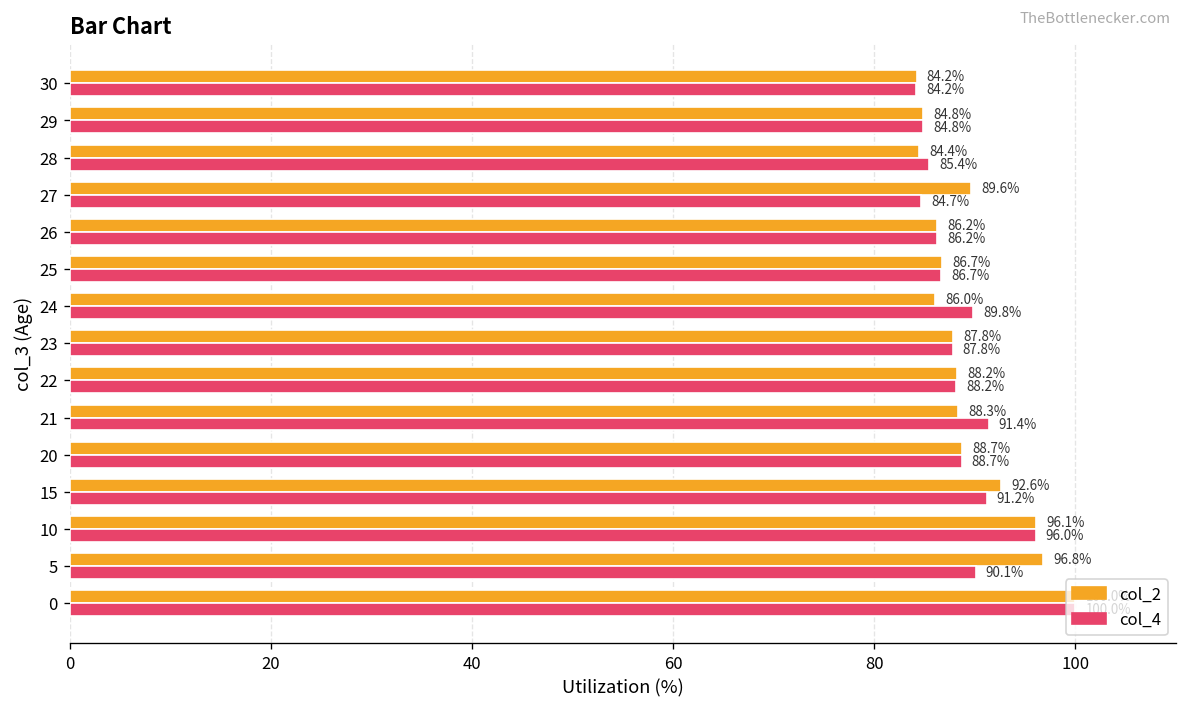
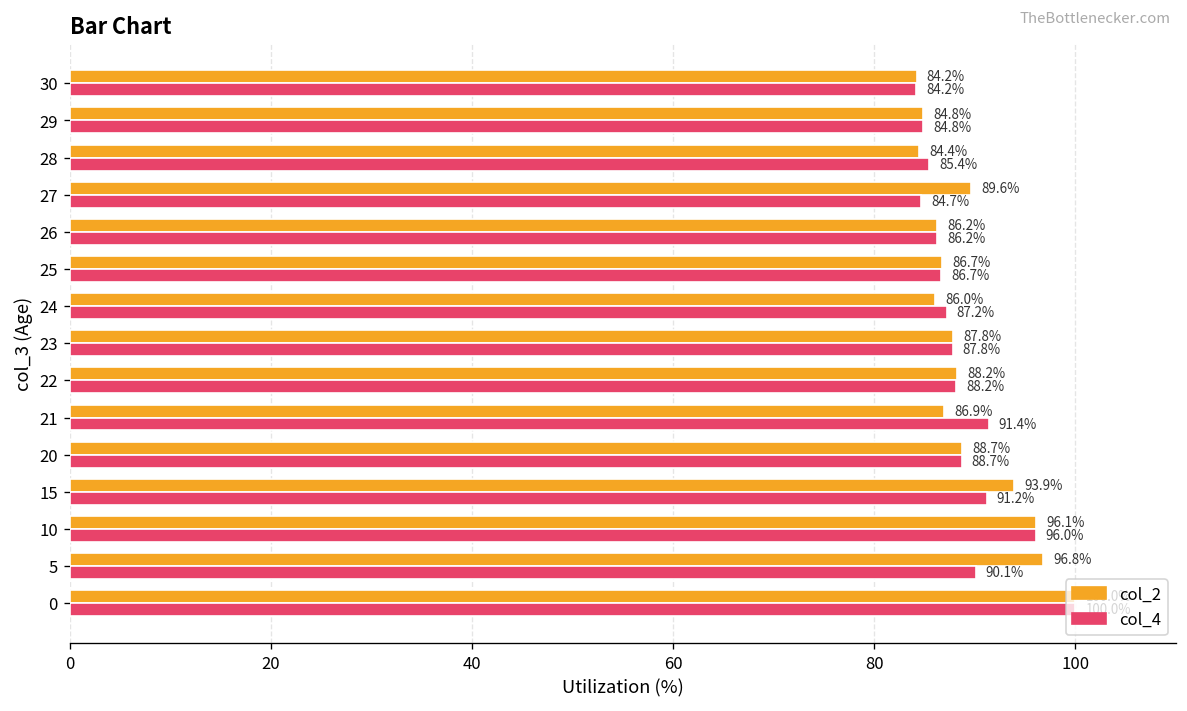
  {
    "col_2": {
      "30": "84.2%",
      "29": "84.8%",
      "28": "84.4%",
      "27": "89.6%",
      "26": "86.2%",
      "25": "86.7%",
      "24": "86.0%",
      "23": "87.8%",
      "22": "88.2%",
-     "21": "88.3%",
+     "21": "86.9%",
      "20": "88.7%",
-     "15": "92.6%",
+     "15": "93.9%",
      "10": "96.1%",
      "5": "96.8%"
    },
    "col_4": {
      "30": "84.2%",
      "29": "84.8%",
      "28": "85.4%",
      "27": "84.7%",
      "26": "86.2%",
      "25": "86.7%",
-     "24": "89.8%",
+     "24": "87.2%",
      "23": "87.8%",
      "22": "88.2%",
      "21": "91.4%",
      "20": "88.7%",
      "15": "91.2%",
      "10": "96.0%",
      "5": "90.1%"
    }
  }
